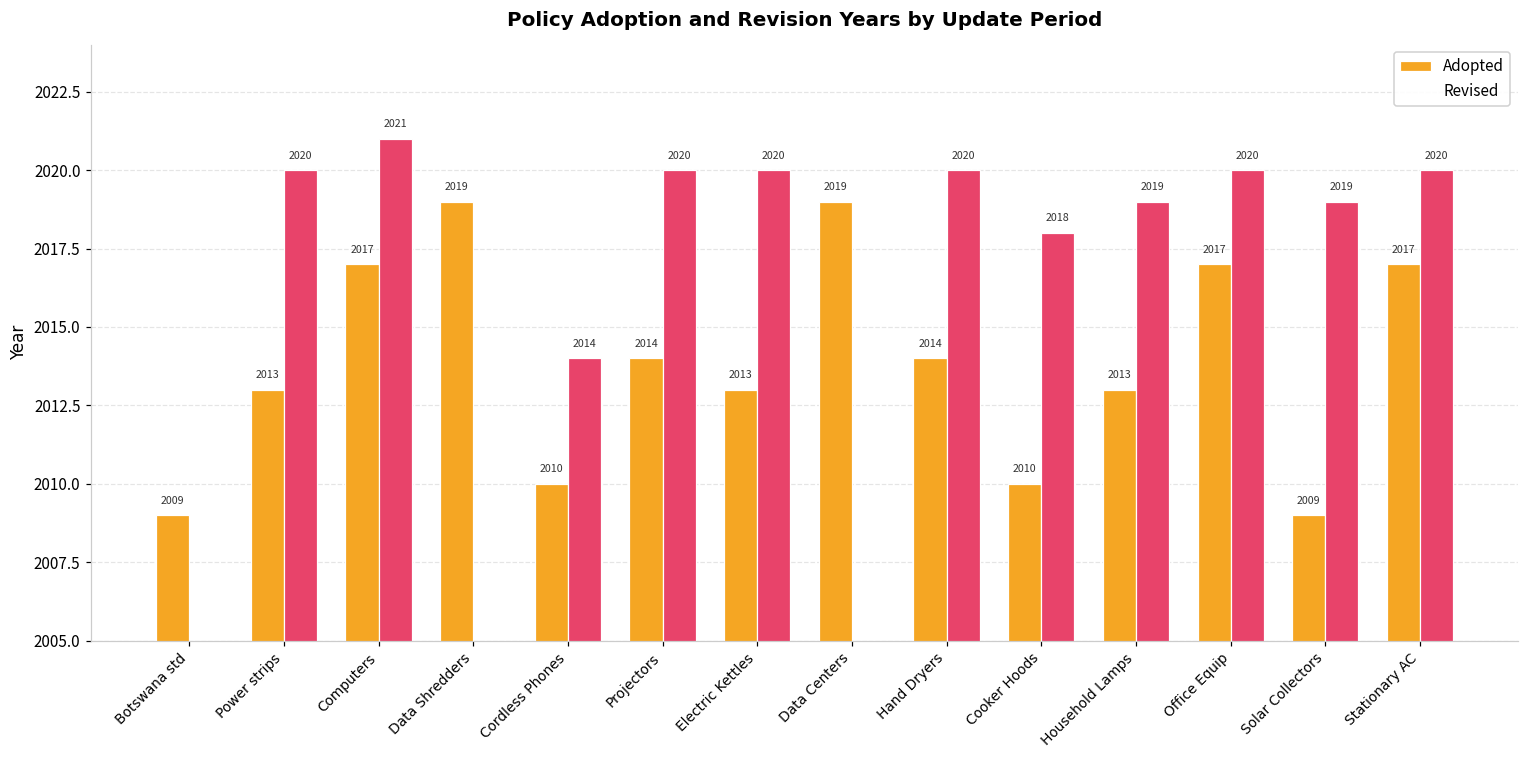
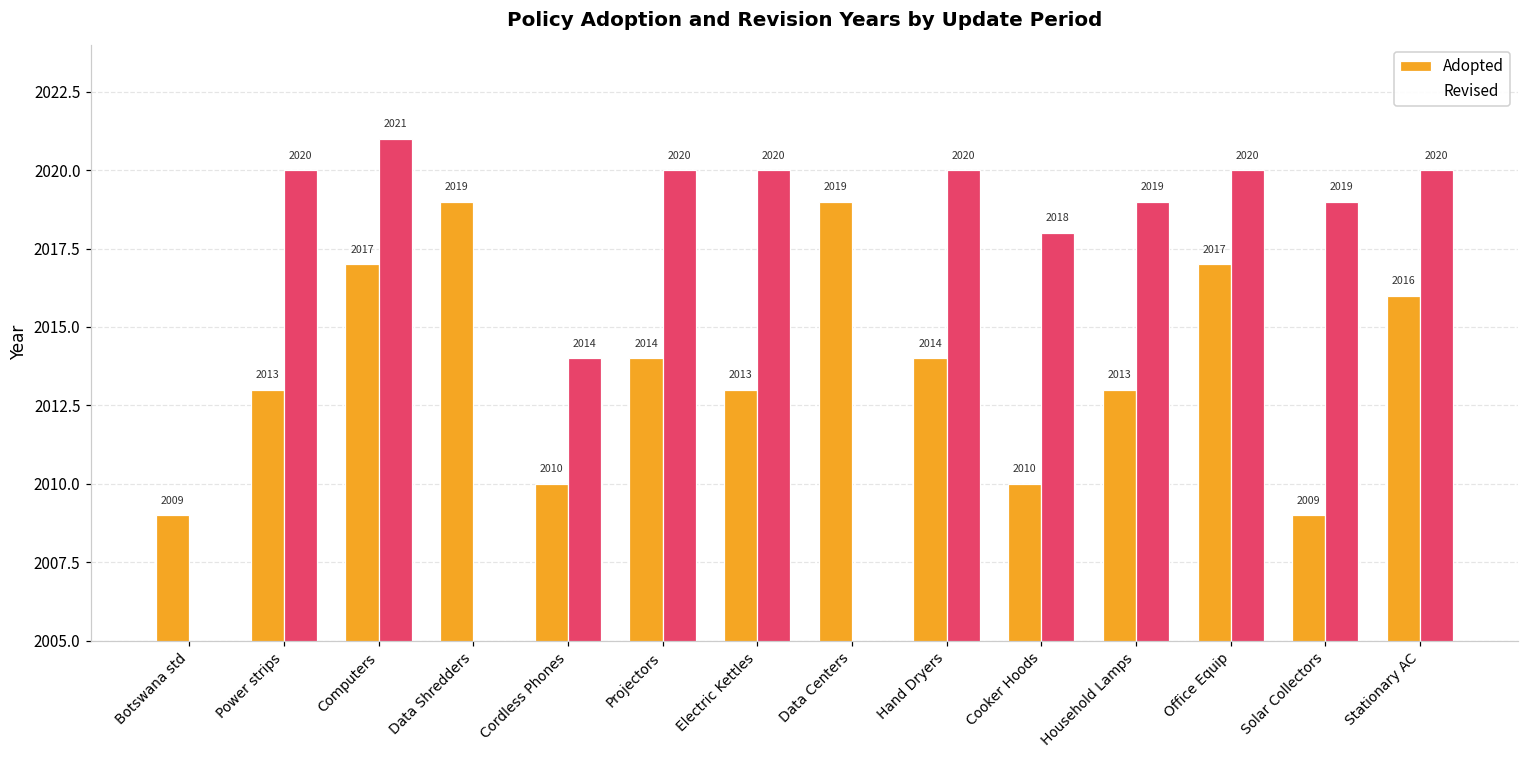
  {
    "Adopted": {
      "Botswana std": 2009,
      "Power strips": 2013,
      "Computers": 2017,
      "Data Shredders": 2019,
      "Cordless Phones": 2010,
      "Projectors": 2014,
      "Electric Kettles": 2013,
      "Data Centers": 2019,
      "Hand Dryers": 2014,
      "Cooker Hoods": 2010,
      "Household Lamps": 2013,
      "Office Equip": 2017,
      "Solar Collectors": 2009,
-     "Stationary AC": 2017
+     "Stationary AC": 2016
    },
    "Revised": {
      "Power strips": 2020,
      "Computers": 2021,
      "Cordless Phones": 2014,
      "Projectors": 2020,
      "Electric Kettles": 2020,
      "Hand Dryers": 2020,
      "Cooker Hoods": 2018,
      "Household Lamps": 2019,
      "Office Equip": 2020,
      "Solar Collectors": 2019,
      "Stationary AC": 2020
    }
  }
